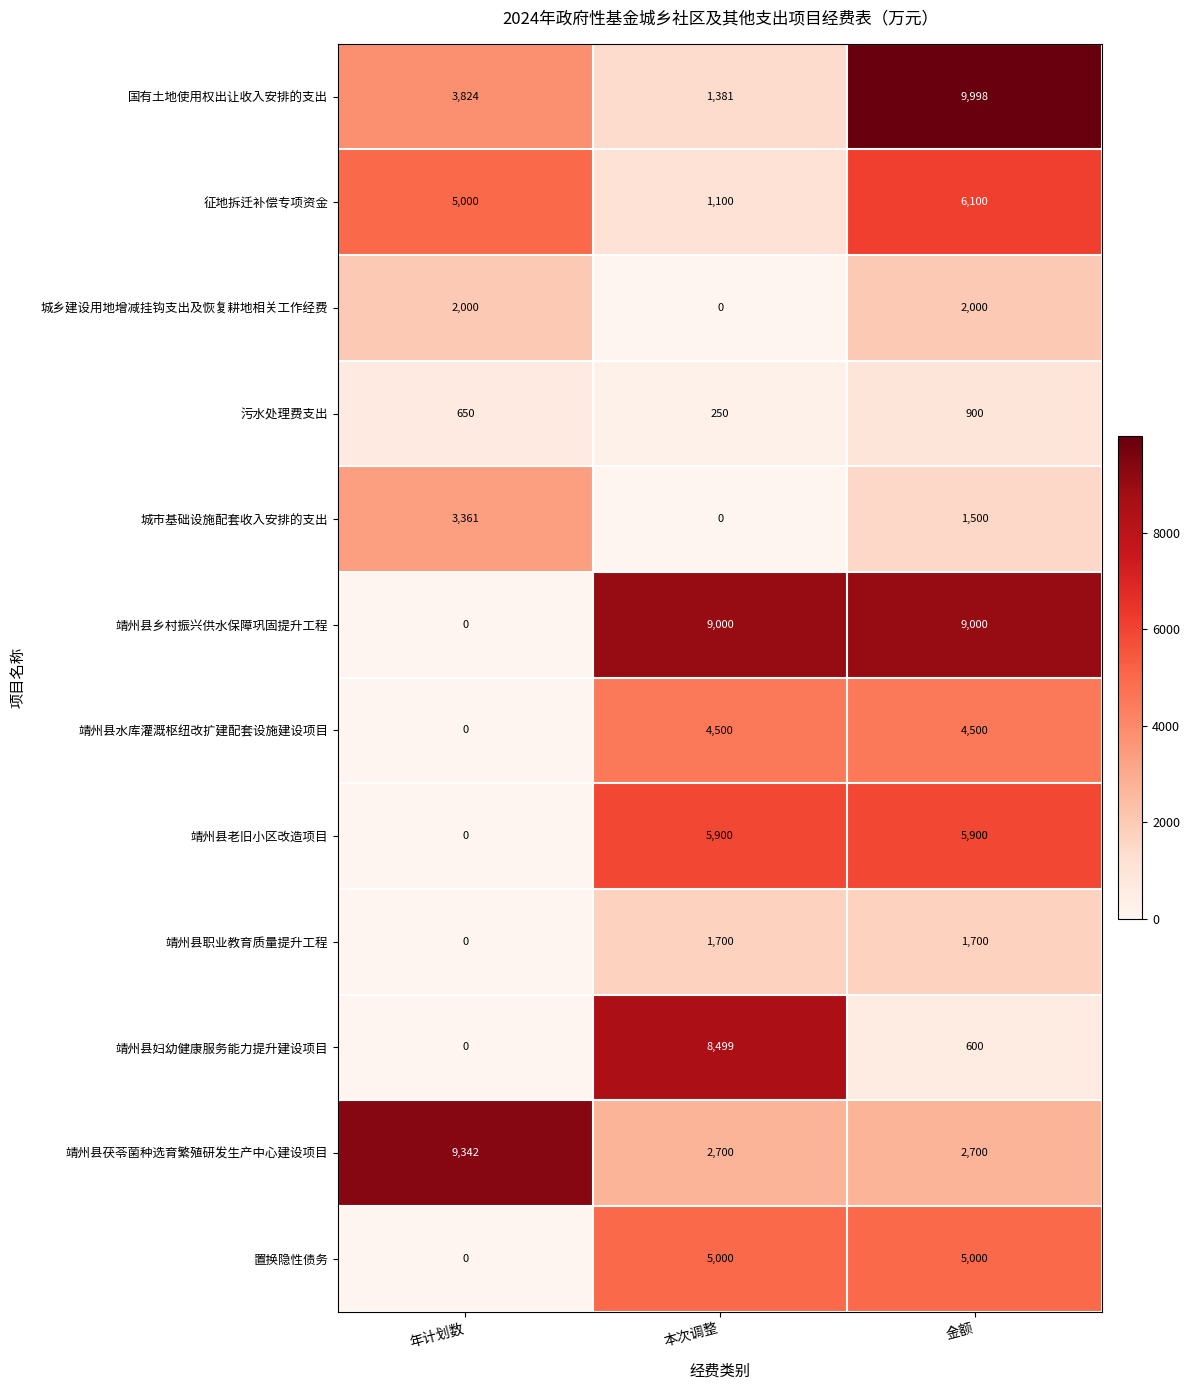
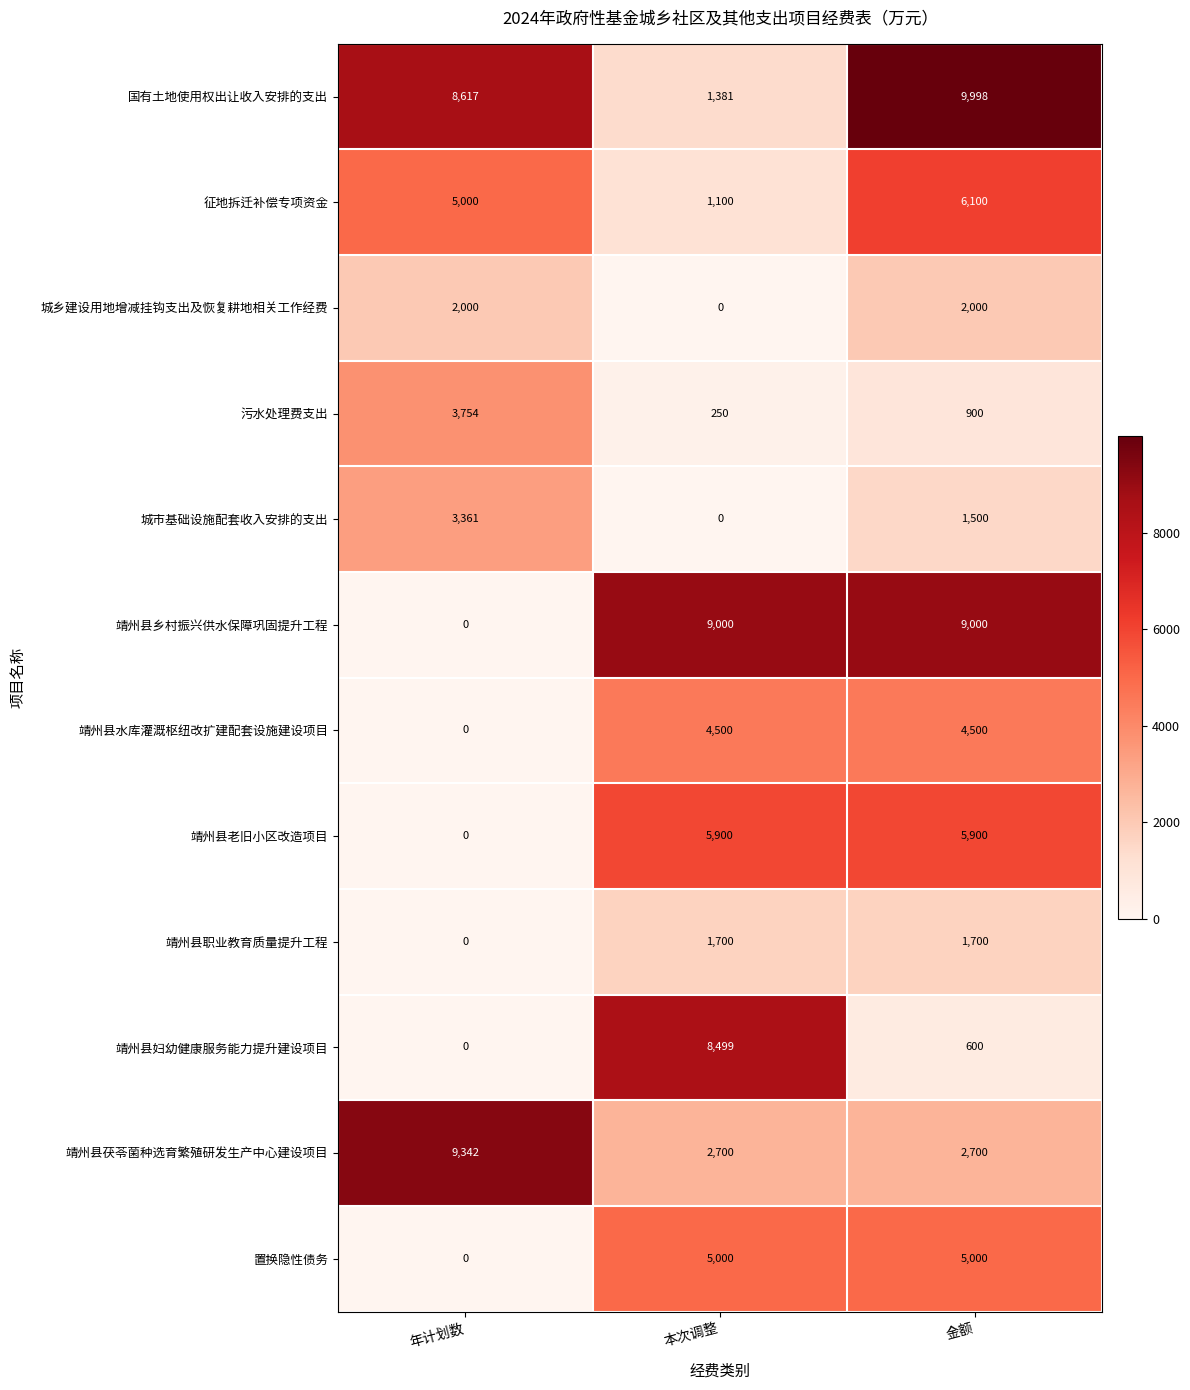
  {
    "国有土地使用权出让收入安排的支出": {
-     "年计划数": "3,824",
+     "年计划数": "8,617",
      "本次调整": "1,381",
      "金额": "9,998"
    },
    "征地拆迁补偿专项资金": {
      "年计划数": "5,000",
      "本次调整": "1,100",
      "金额": "6,100"
    },
    "城乡建设用地增减挂钩支出及恢复耕地相关工作经费": {
      "年计划数": "2,000",
      "本次调整": "0",
      "金额": "2,000"
    },
    "污水处理费支出": {
-     "年计划数": "650",
+     "年计划数": "3,754",
      "本次调整": "250",
      "金额": "900"
    },
    "城市基础设施配套收入安排的支出": {
      "年计划数": "3,361",
      "本次调整": "0",
      "金额": "1,500"
    },
    "靖州县乡村振兴供水保障巩固提升工程": {
      "年计划数": "0",
      "本次调整": "9,000",
      "金额": "9,000"
    },
    "靖州县水库灌溉枢纽改扩建配套设施建设项目": {
      "年计划数": "0",
      "本次调整": "4,500",
      "金额": "4,500"
    },
    "靖州县老旧小区改造项目": {
      "年计划数": "0",
      "本次调整": "5,900",
      "金额": "5,900"
    },
    "靖州县职业教育质量提升工程": {
      "年计划数": "0",
      "本次调整": "1,700",
      "金额": "1,700"
    },
    "靖州县妇幼健康服务能力提升建设项目": {
      "年计划数": "0",
      "本次调整": "8,499",
      "金额": "600"
    },
    "靖州县茯苓菌种选育繁殖研发生产中心建设项目": {
      "年计划数": "9,342",
      "本次调整": "2,700",
      "金额": "2,700"
    },
    "置换隐性债务": {
      "年计划数": "0",
      "本次调整": "5,000",
      "金额": "5,000"
    }
  }
